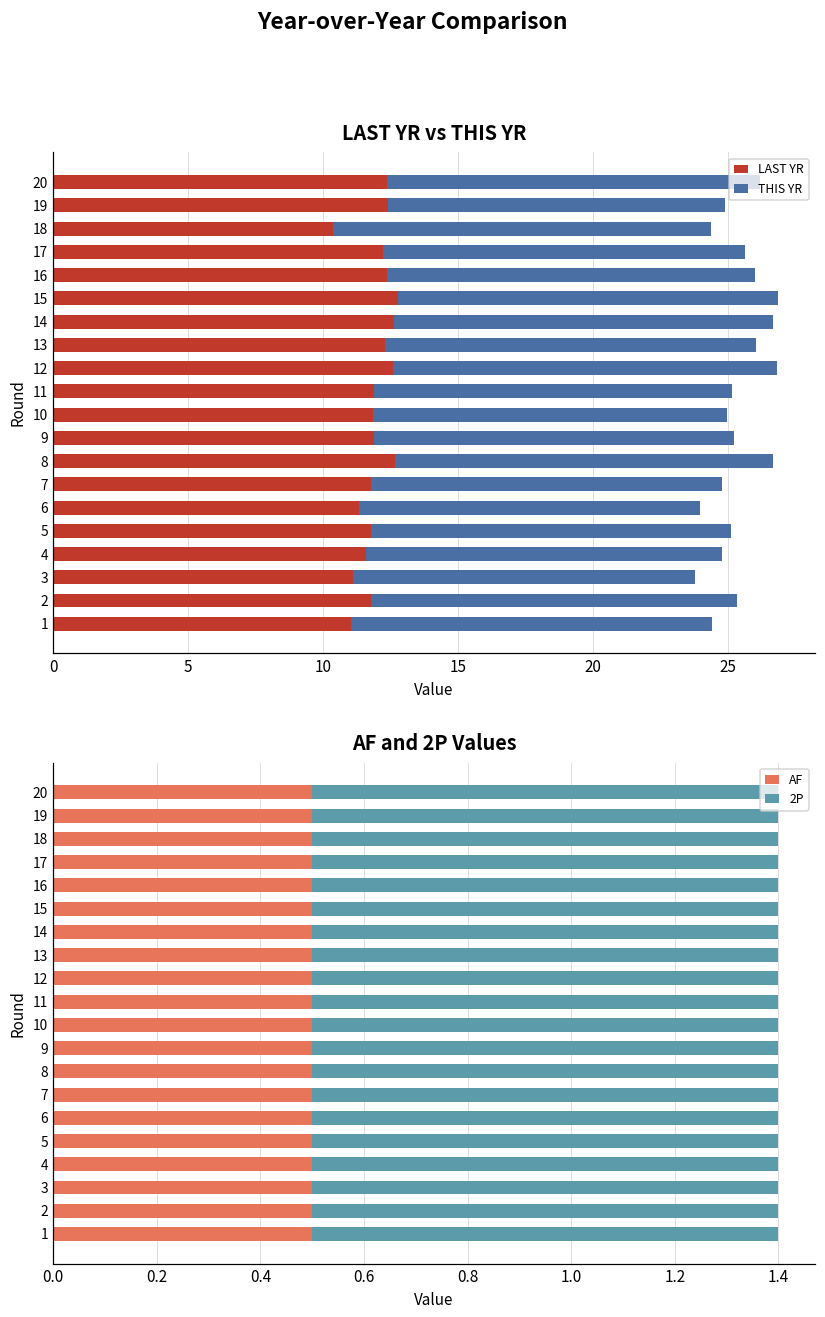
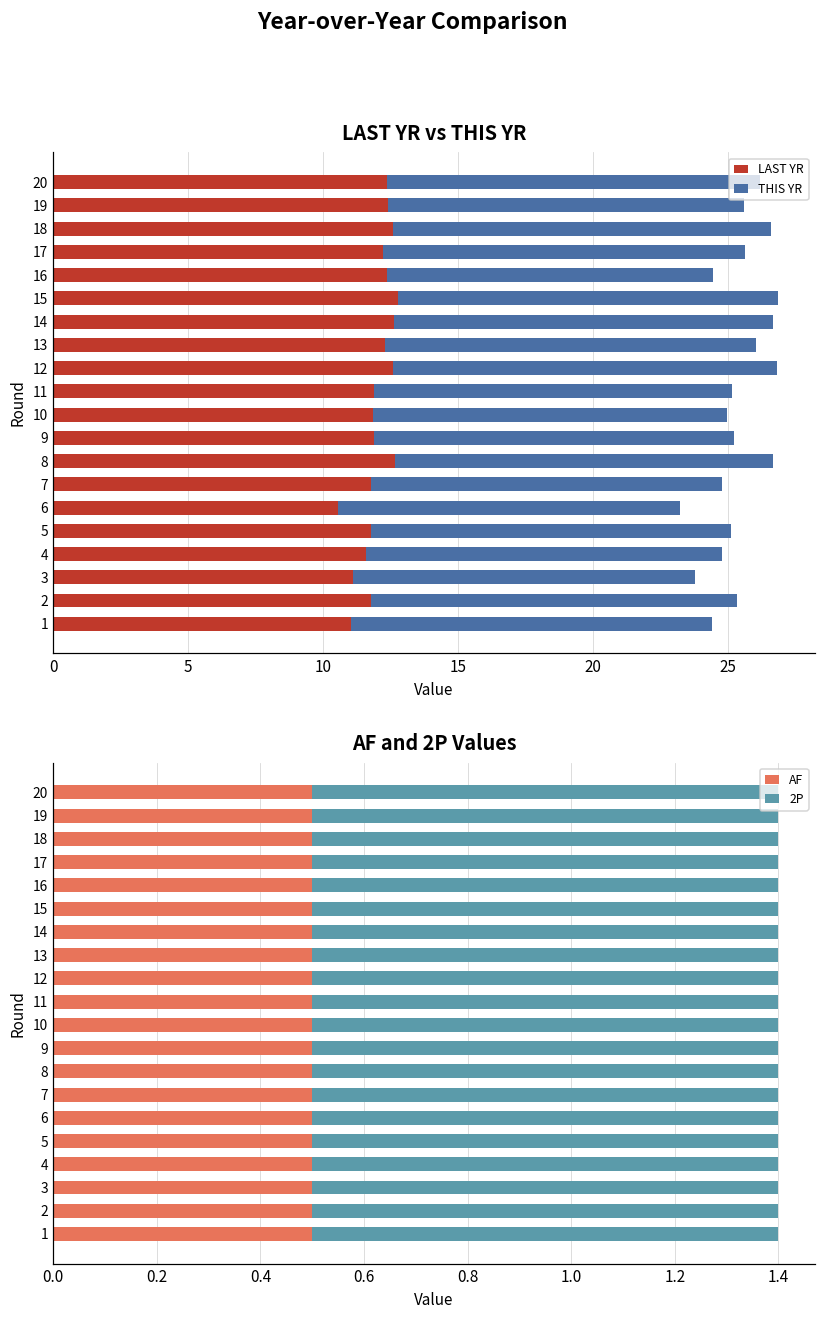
  {
    "LAST YR vs THIS YR": {
      "LAST YR": {
        "20": 12.4,
        "19": 12.4,
-       "18": 10.4,
+       "18": 12.6,
        "17": 12.2,
        "16": 12.4,
        "15": 12.8,
        "14": 12.6,
        "13": 12.3,
        "12": 12.6,
        "11": 11.9,
        "10": 11.9,
        "9": 11.9,
        "8": 12.7,
        "7": 11.8,
-       "6": 11.3,
+       "6": 10.6,
        "5": 11.8,
        "4": 11.6,
        "3": 11.1,
        "2": 11.8,
        "1": 11.1
      },
      "THIS YR": {
-       "19": 12.5,
+       "19": 13.2,
        "18": 14.0,
        "17": 13.4,
-       "16": 13.6,
+       "16": 12.1,
        "15": 14.1,
        "14": 14.1,
        "13": 13.7,
        "12": 14.3,
        "11": 13.3,
        "10": 13.1,
        "9": 13.4,
        "8": 14.0,
        "7": 13.0,
        "6": 12.7,
        "5": 13.3,
        "4": 13.2,
        "3": 12.7,
        "2": 13.6,
        "1": 13.4
      }
    },
    "AF and 2P Values": {
      "AF": {
        "20": 0.50,
        "19": 0.50,
        "18": 0.50,
        "17": 0.50,
        "16": 0.50,
        "15": 0.50,
        "14": 0.50,
        "13": 0.50,
        "12": 0.50,
        "11": 0.50,
        "10": 0.50,
        "9": 0.50,
        "8": 0.50,
        "7": 0.50,
        "6": 0.50,
        "5": 0.50,
        "4": 0.50,
        "3": 0.50,
        "2": 0.50,
        "1": 0.50
      },
      "2P": {
        "19": 0.90,
        "18": 0.90,
        "17": 0.90,
        "16": 0.90,
        "15": 0.90,
        "14": 0.90,
        "13": 0.90,
        "12": 0.90,
        "11": 0.90,
        "10": 0.90,
        "9": 0.90,
        "8": 0.90,
        "7": 0.90,
        "6": 0.90,
        "5": 0.90,
        "4": 0.90,
        "3": 0.90,
        "2": 0.90,
        "1": 0.90
      }
    }
  }
